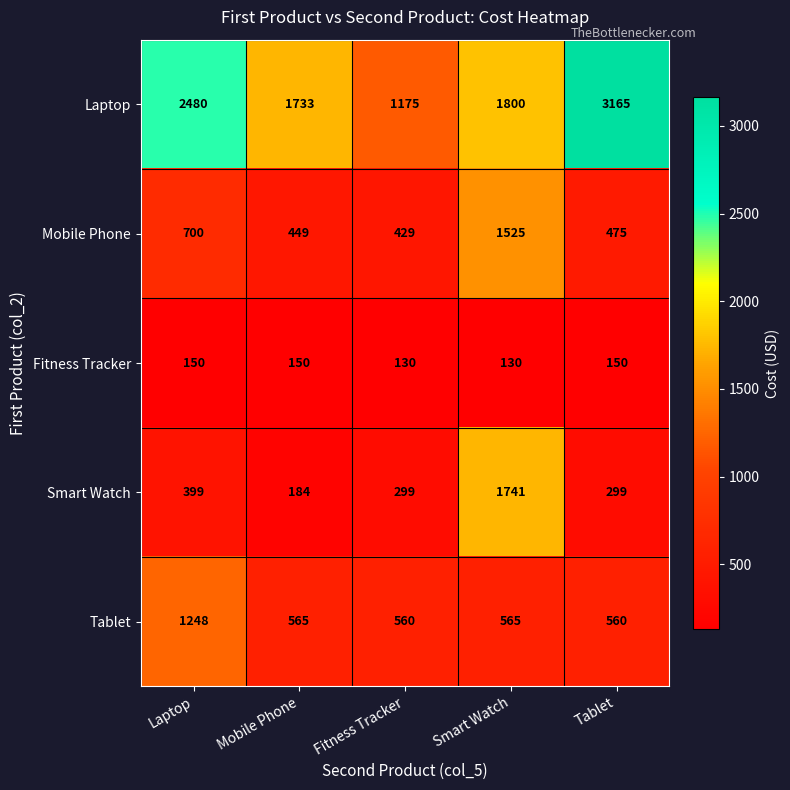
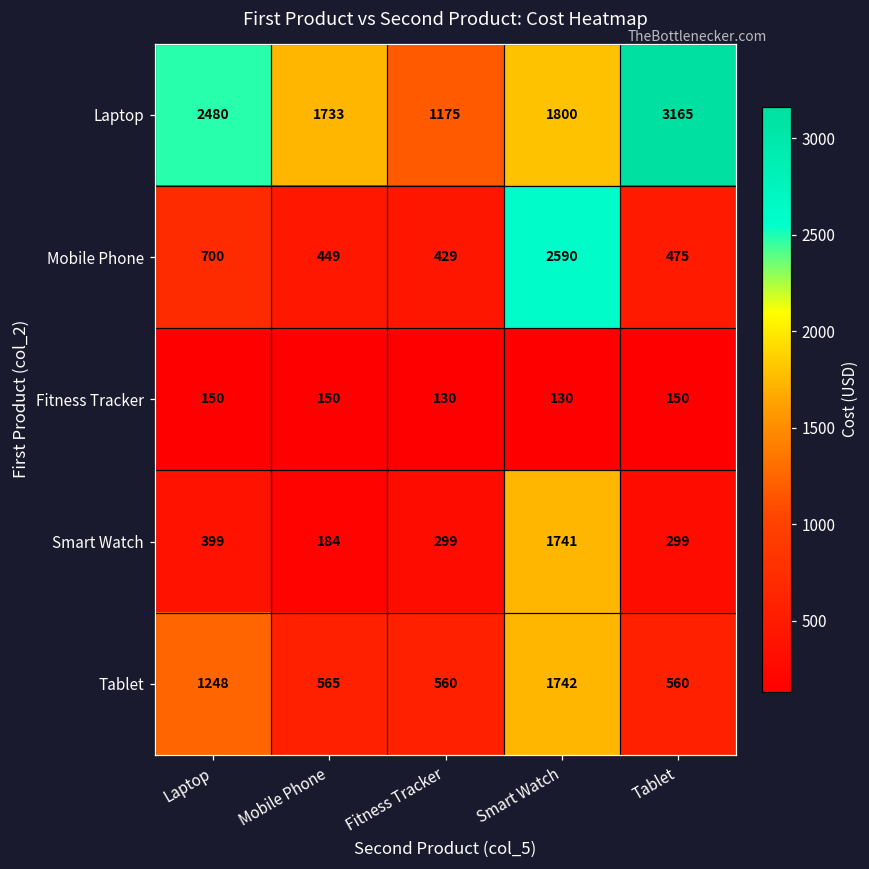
  {
    "Laptop": {
      "Laptop": 2480,
      "Mobile Phone": 1733,
      "Fitness Tracker": 1175,
      "Smart Watch": 1800,
      "Tablet": 3165
    },
    "Mobile Phone": {
      "Laptop": 700,
      "Mobile Phone": 449,
      "Fitness Tracker": 429,
-     "Smart Watch": 1525,
+     "Smart Watch": 2590,
      "Tablet": 475
    },
    "Fitness Tracker": {
      "Laptop": 150,
      "Mobile Phone": 150,
      "Fitness Tracker": 130,
      "Smart Watch": 130,
      "Tablet": 150
    },
    "Smart Watch": {
      "Laptop": 399,
      "Mobile Phone": 184,
      "Fitness Tracker": 299,
      "Smart Watch": 1741,
      "Tablet": 299
    },
    "Tablet": {
      "Laptop": 1248,
      "Mobile Phone": 565,
      "Fitness Tracker": 560,
-     "Smart Watch": 565,
+     "Smart Watch": 1742,
      "Tablet": 560
    }
  }
